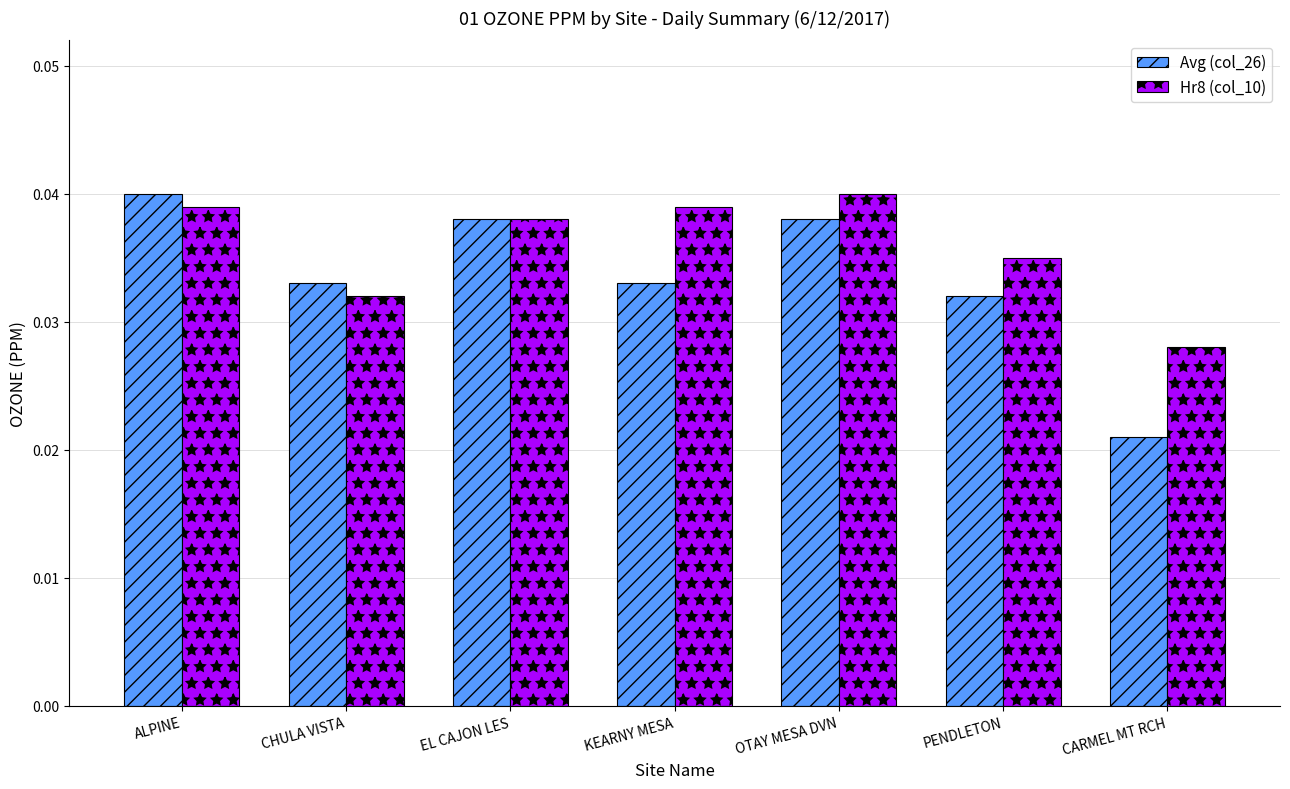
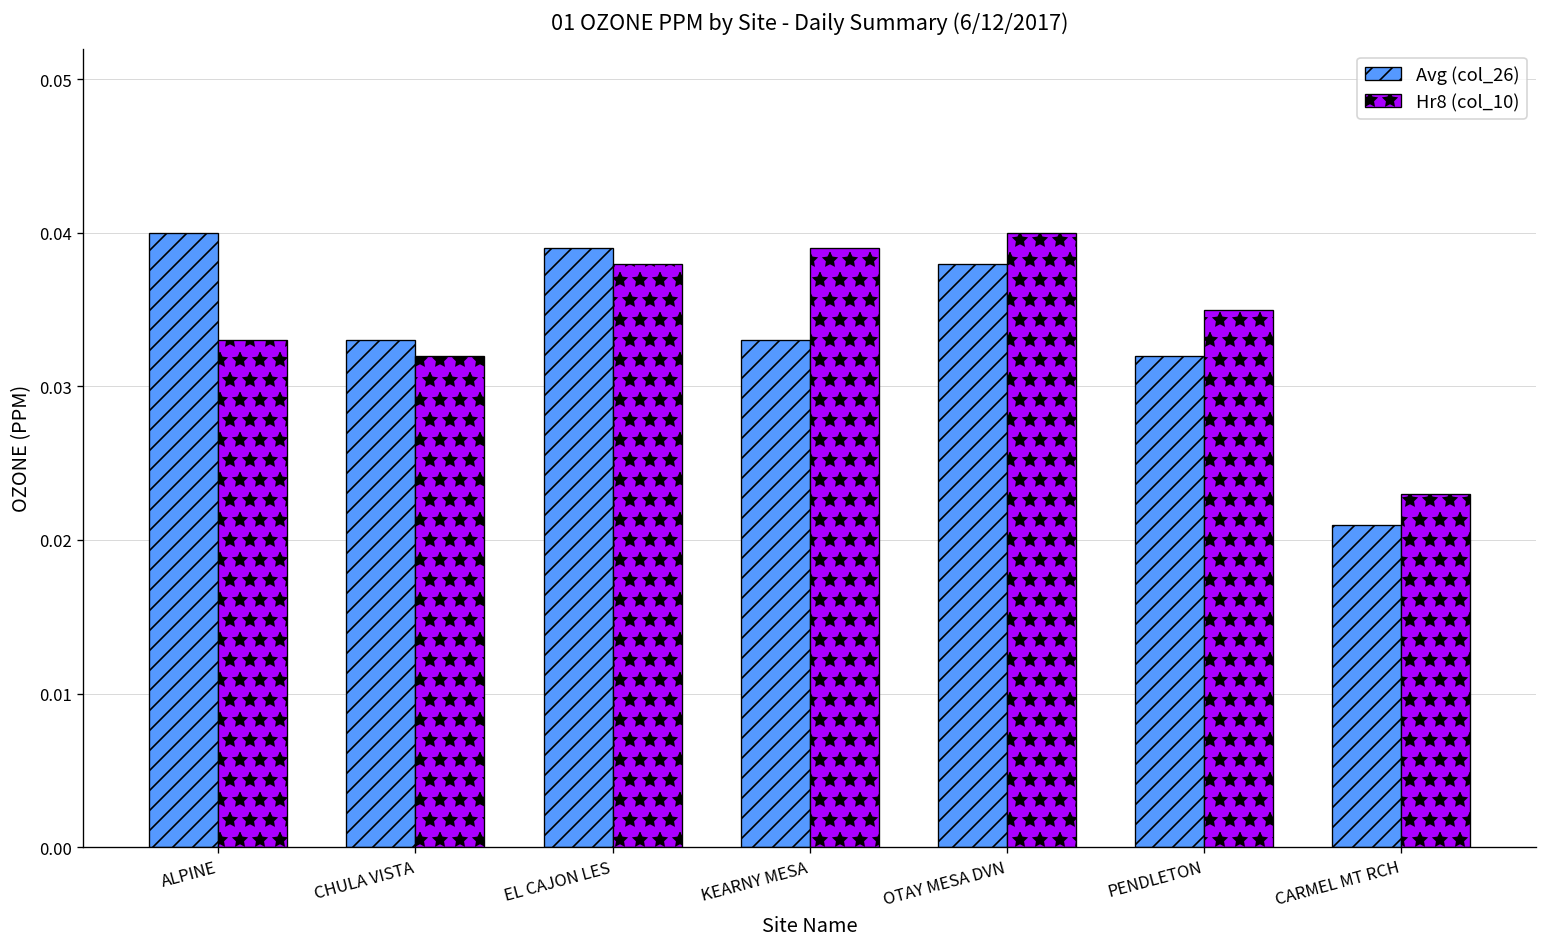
  {
    "Avg (col_26)": {
      "ALPINE": 0.040,
      "CHULA VISTA": 0.033,
-     "EL CAJON LES": 0.038,
+     "EL CAJON LES": 0.039,
      "KEARNY MESA": 0.033,
      "OTAY MESA DVN": 0.038,
      "PENDLETON": 0.032,
      "CARMEL MT RCH": 0.021
    },
    "Hr8 (col_10)": {
-     "ALPINE": 0.039,
+     "ALPINE": 0.033,
      "CHULA VISTA": 0.032,
      "EL CAJON LES": 0.038,
      "KEARNY MESA": 0.039,
      "OTAY MESA DVN": 0.040,
      "PENDLETON": 0.035,
-     "CARMEL MT RCH": 0.028
+     "CARMEL MT RCH": 0.023
    }
  }
